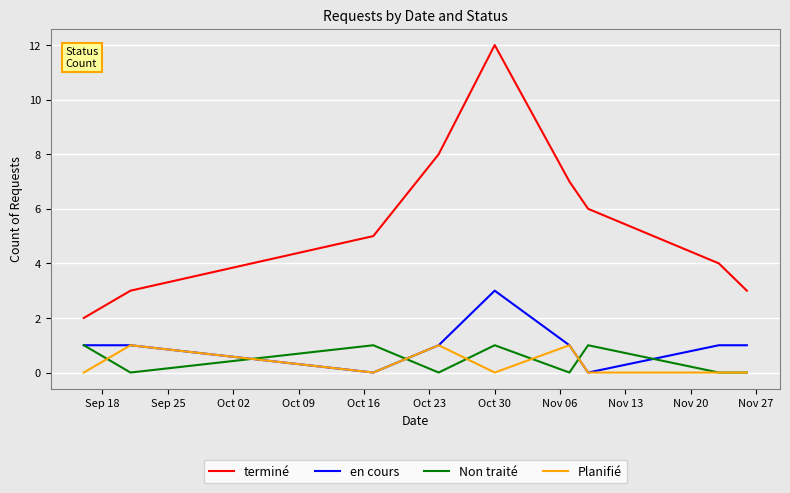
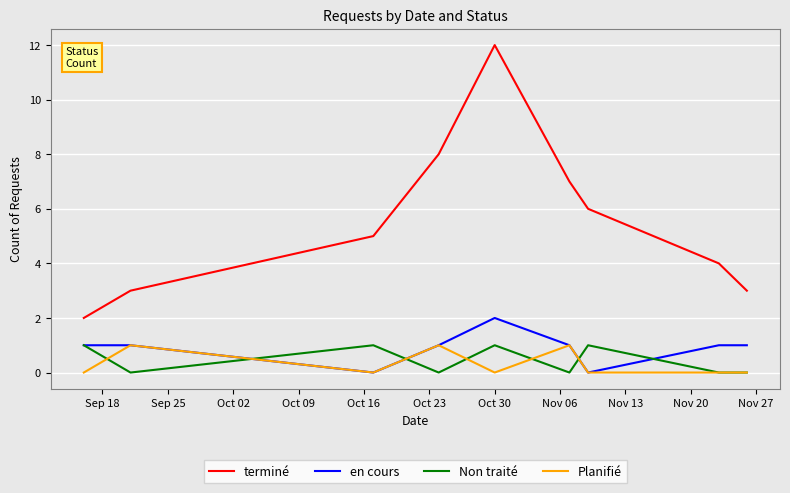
  {
    "terminé": {
      "Oct 30": 12
    },
    "en cours": {
-     "Oct 30": 3
+     "Oct 30": 2
    },
    "Non traité": {
      "Oct 30": 1
    },
    "Planifié": {
      "Oct 30": 0
    }
  }
